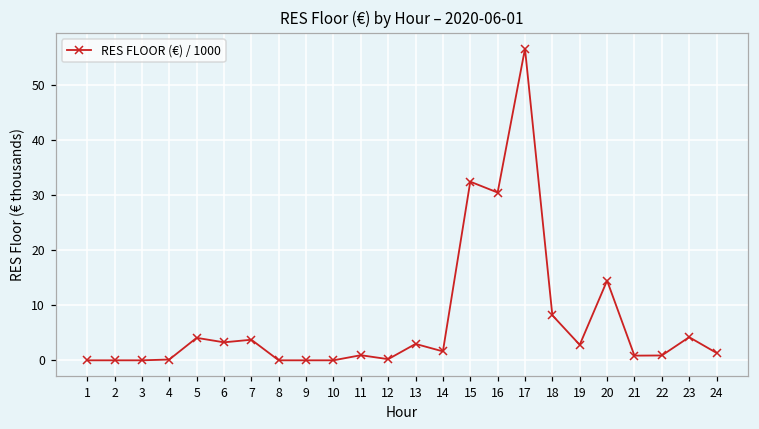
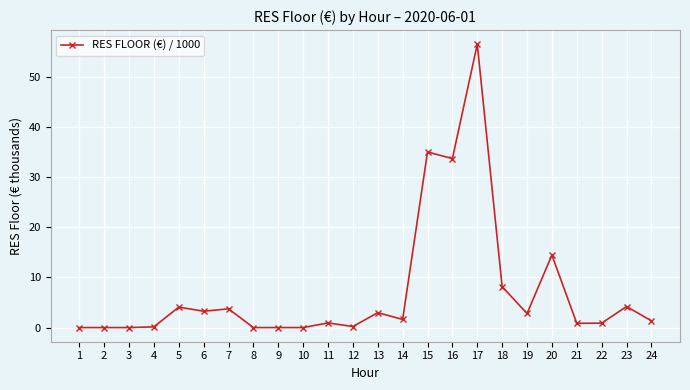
  {
    "1": 0,
    "2": 0,
    "3": 0,
    "4": 0,
    "5": 4,
    "6": 3,
    "7": 4,
    "8": 0,
    "9": 0,
    "10": 0,
    "11": 1,
    "12": 0,
    "13": 3,
    "14": 2,
-   "15": 32,
-   "16": 30,
+   "15": 35,
+   "16": 34,
    "17": 57,
    "18": 8,
    "19": 3,
    "20": 14,
    "21": 1,
    "22": 1,
    "23": 4,
    "24": 1
  }
